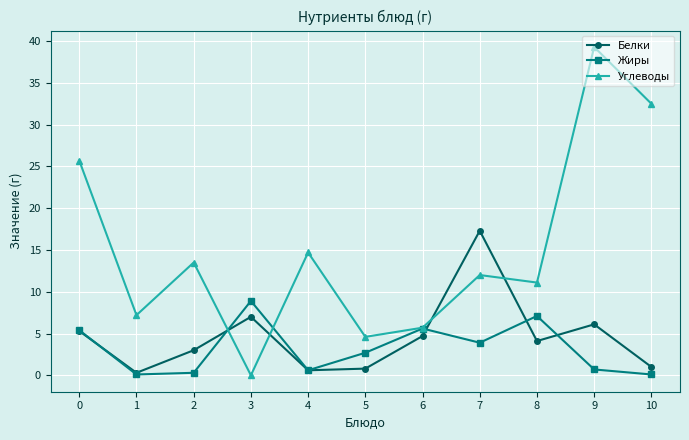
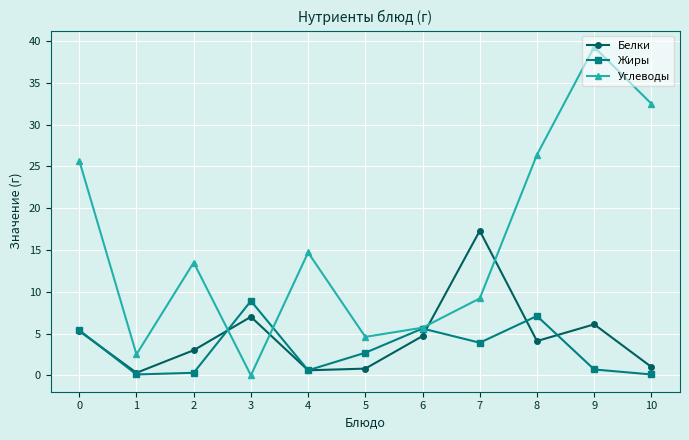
  {
    "Углеводы": {
      "0": 26,
-     "1": 7,
+     "1": 3,
      "2": 14,
      "3": 0,
      "4": 15,
      "5": 5,
-     "7": 12,
-     "8": 11,
+     "7": 9,
+     "8": 26,
      "10": 33
    }
  }
